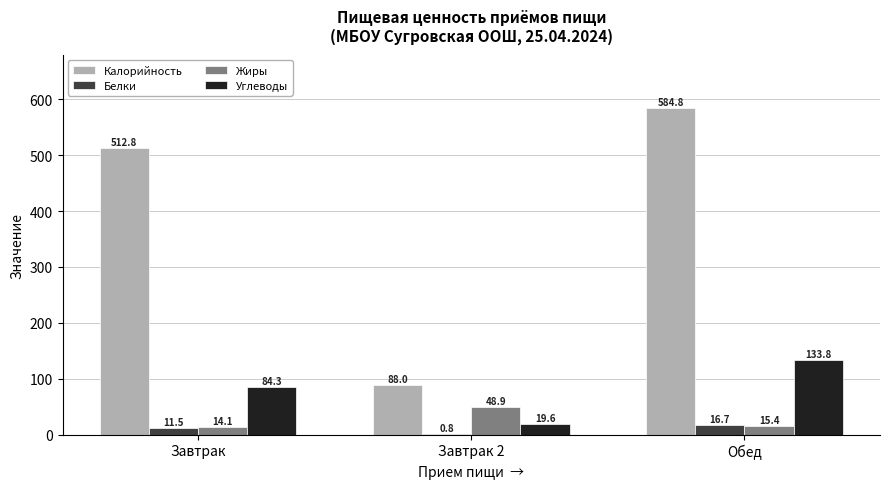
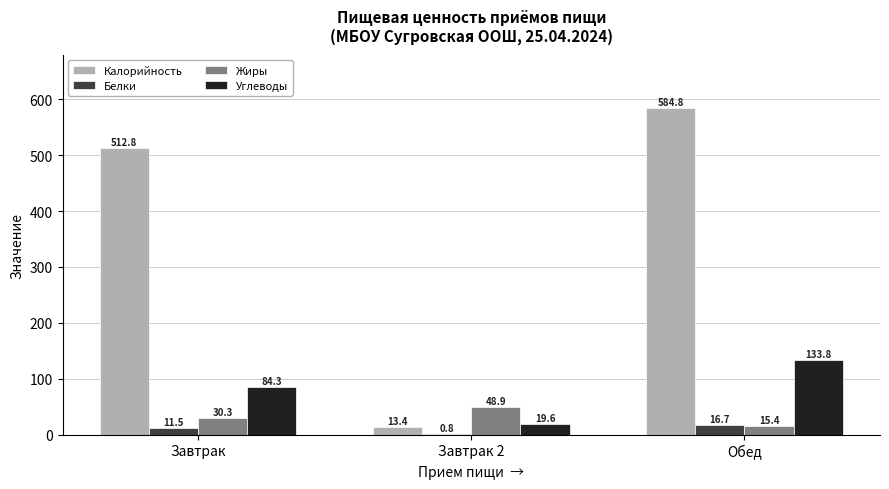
  {
    "Калорийность": {
      "Завтрак": 512.8,
-     "Завтрак 2": 88.0,
+     "Завтрак 2": 13.4,
      "Обед": 584.8
    },
    "Жиры": {
-     "Завтрак": 14.1,
+     "Завтрак": 30.3,
      "Завтрак 2": 48.9,
      "Обед": 15.4
    }
  }
